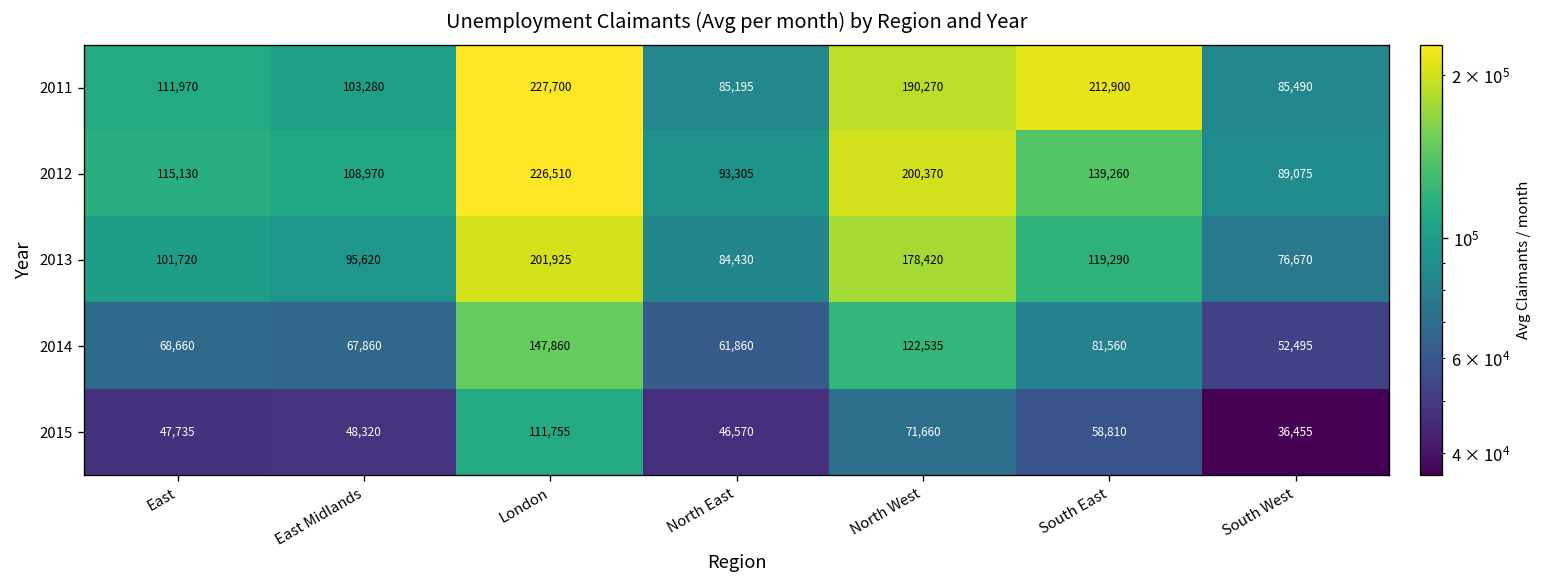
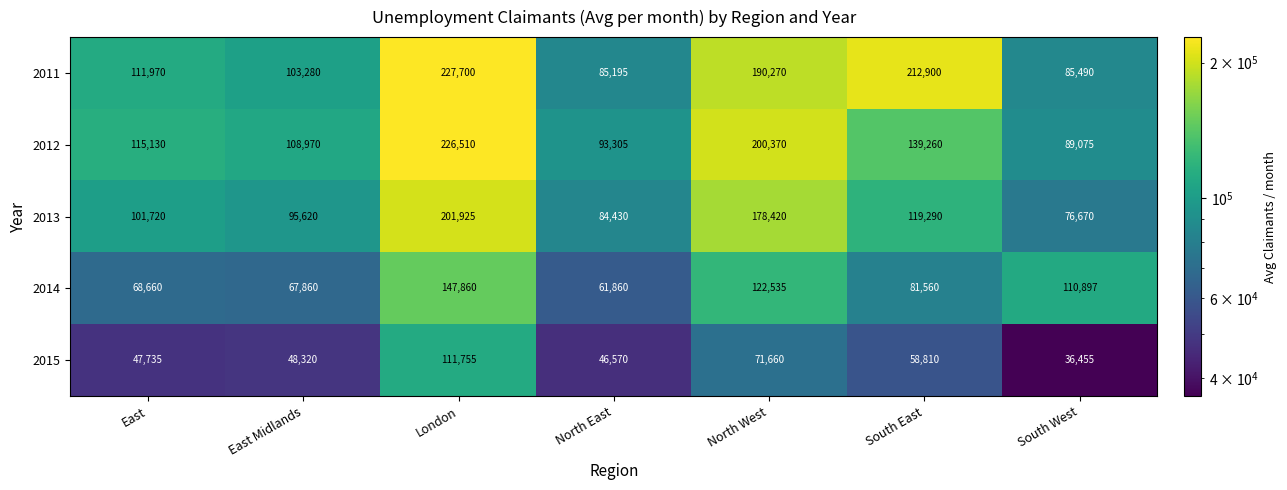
  {
    "2011": {
      "East": "111,970",
      "East Midlands": "103,280",
      "London": "227,700",
      "North East": "85,195",
      "North West": "190,270",
      "South East": "212,900",
      "South West": "85,490"
    },
    "2012": {
      "East": "115,130",
      "East Midlands": "108,970",
      "London": "226,510",
      "North East": "93,305",
      "North West": "200,370",
      "South East": "139,260",
      "South West": "89,075"
    },
    "2013": {
      "East": "101,720",
      "East Midlands": "95,620",
      "London": "201,925",
      "North East": "84,430",
      "North West": "178,420",
      "South East": "119,290",
      "South West": "76,670"
    },
    "2014": {
      "East": "68,660",
      "East Midlands": "67,860",
      "London": "147,860",
      "North East": "61,860",
      "North West": "122,535",
      "South East": "81,560",
-     "South West": "52,495"
+     "South West": "110,897"
    },
    "2015": {
      "East": "47,735",
      "East Midlands": "48,320",
      "London": "111,755",
      "North East": "46,570",
      "North West": "71,660",
      "South East": "58,810",
      "South West": "36,455"
    }
  }
